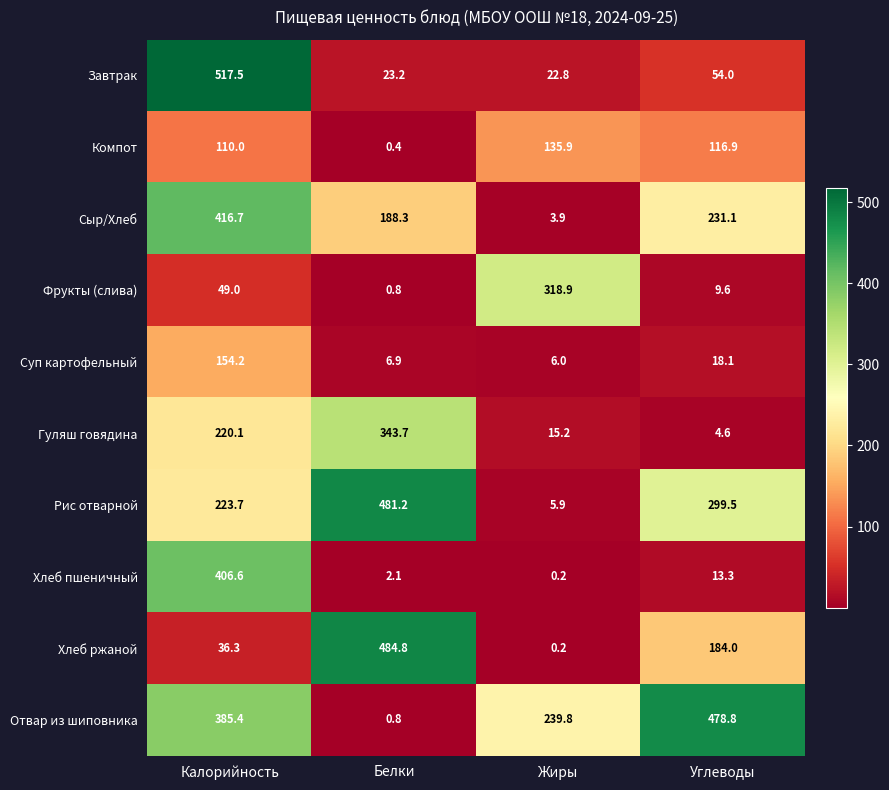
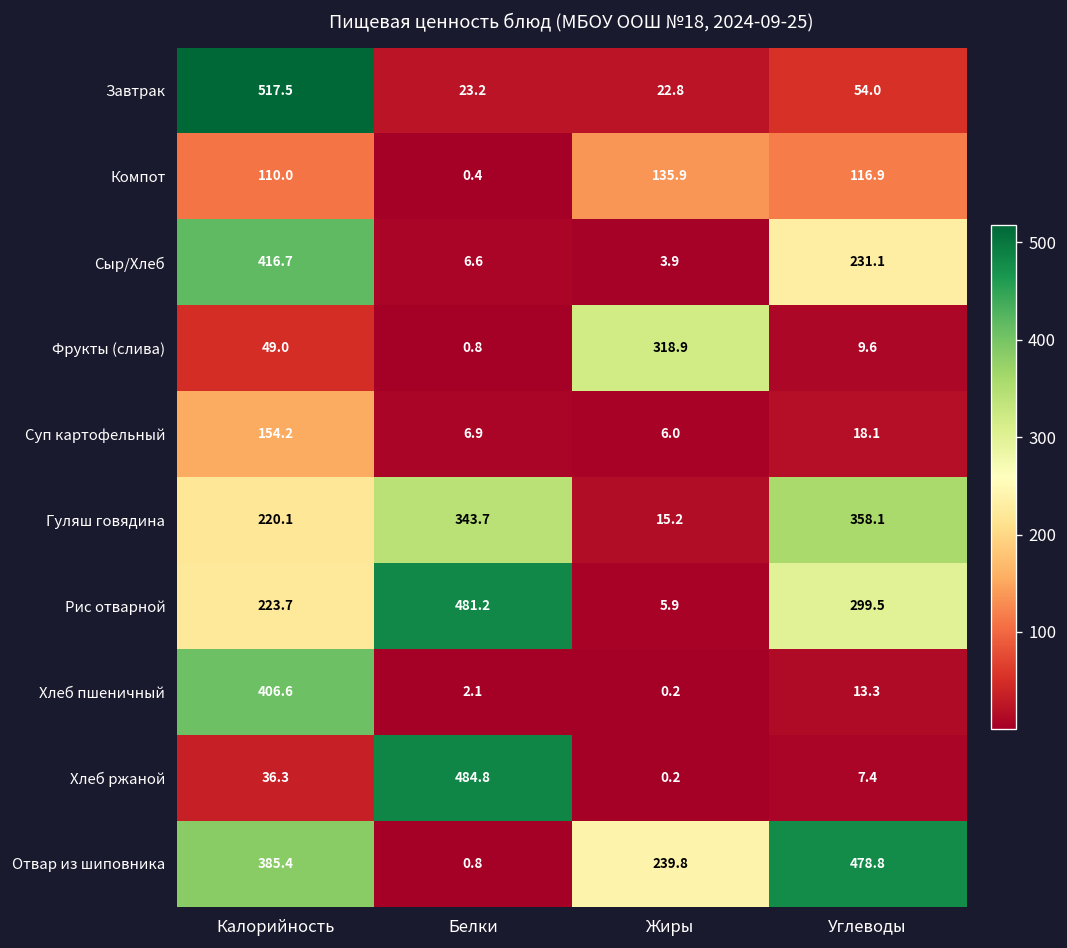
  {
    "Завтрак": {
      "Калорийность": 517.5,
      "Белки": 23.2,
      "Жиры": 22.8,
      "Углеводы": 54.0
    },
    "Компот": {
      "Калорийность": 110.0,
      "Белки": 0.4,
      "Жиры": 135.9,
      "Углеводы": 116.9
    },
    "Сыр/Хлеб": {
      "Калорийность": 416.7,
-     "Белки": 188.3,
+     "Белки": 6.6,
      "Жиры": 3.9,
      "Углеводы": 231.1
    },
    "Фрукты (слива)": {
      "Калорийность": 49.0,
      "Белки": 0.8,
      "Жиры": 318.9,
      "Углеводы": 9.6
    },
    "Суп картофельный": {
      "Калорийность": 154.2,
      "Белки": 6.9,
      "Жиры": 6.0,
      "Углеводы": 18.1
    },
    "Гуляш говядина": {
      "Калорийность": 220.1,
      "Белки": 343.7,
      "Жиры": 15.2,
-     "Углеводы": 4.6
+     "Углеводы": 358.1
    },
    "Рис отварной": {
      "Калорийность": 223.7,
      "Белки": 481.2,
      "Жиры": 5.9,
      "Углеводы": 299.5
    },
    "Хлеб пшеничный": {
      "Калорийность": 406.6,
      "Белки": 2.1,
      "Жиры": 0.2,
      "Углеводы": 13.3
    },
    "Хлеб ржаной": {
      "Калорийность": 36.3,
      "Белки": 484.8,
      "Жиры": 0.2,
-     "Углеводы": 184.0
+     "Углеводы": 7.4
    },
    "Отвар из шиповника": {
      "Калорийность": 385.4,
      "Белки": 0.8,
      "Жиры": 239.8,
      "Углеводы": 478.8
    }
  }
